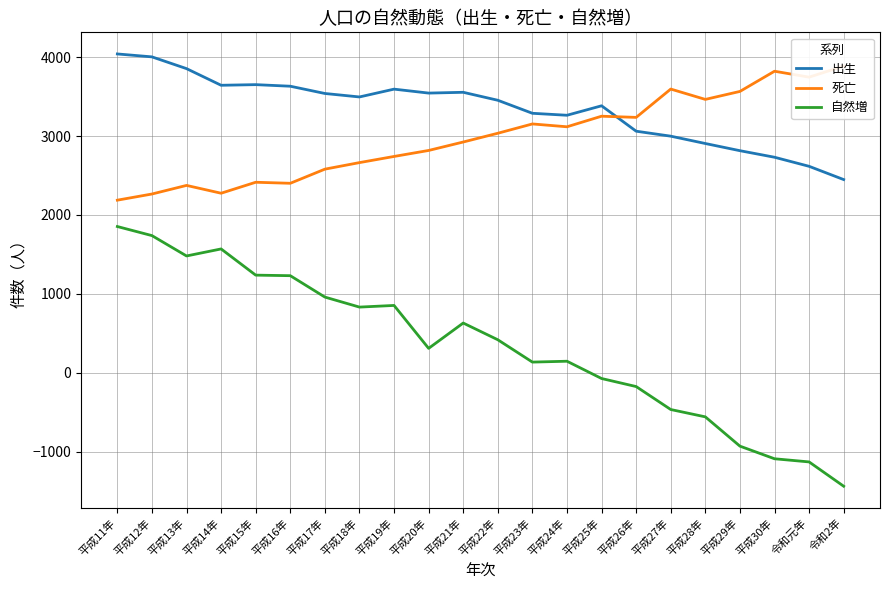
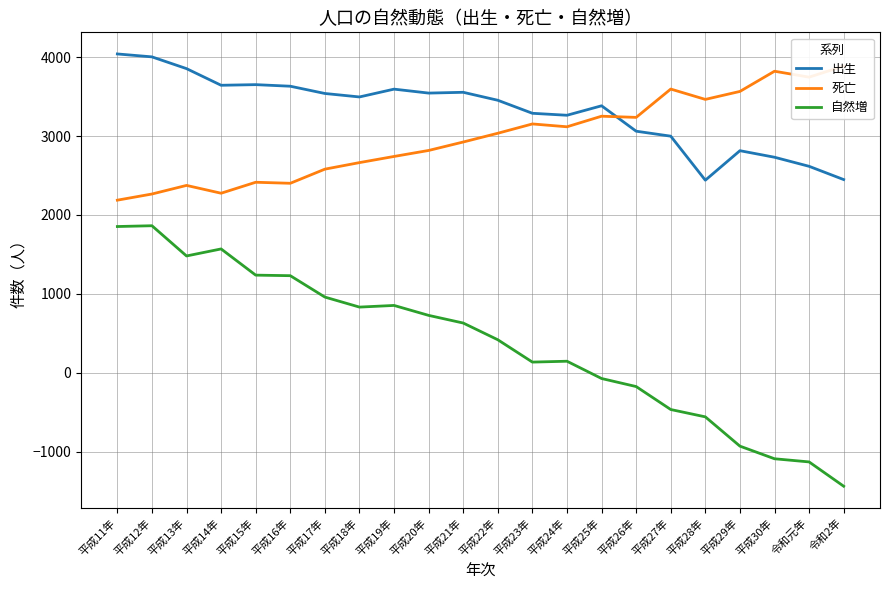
  {
    "出生": {
      "平成11年": 4000,
      "平成12年": 4000,
      "平成13年": 3900,
      "平成14年": 3600,
      "平成15年": 3700,
      "平成16年": 3600,
      "平成17年": 3500,
      "平成18年": 3500,
      "平成19年": 3600,
      "平成20年": 3500,
      "平成21年": 3600,
      "平成22年": 3500,
      "平成23年": 3300,
      "平成24年": 3300,
      "平成25年": 3400,
      "平成26年": 3100,
      "平成27年": 3000,
-     "平成28年": 2900,
+     "平成28年": 2400,
      "平成29年": 2800,
      "平成30年": 2700,
      "令和元年": 2600,
      "令和2年": 2400
    },
    "死亡": {
      "平成11年": 2200,
      "平成12年": 2300,
      "平成13年": 2400,
      "平成14年": 2300,
      "平成15年": 2400,
      "平成16年": 2400,
      "平成17年": 2600,
      "平成18年": 2700,
      "平成19年": 2700,
      "平成20年": 2800,
      "平成21年": 2900,
      "平成22年": 3000,
      "平成23年": 3200,
      "平成24年": 3100,
      "平成25年": 3300,
      "平成26年": 3200,
      "平成27年": 3600,
      "平成28年": 3500,
      "平成29年": 3600,
      "平成30年": 3800
    },
    "自然増": {
      "平成11年": 1900,
-     "平成12年": 1700,
+     "平成12年": 1900,
      "平成13年": 1500,
      "平成14年": 1600,
      "平成15年": 1200,
      "平成16年": 1200,
      "平成17年": 1000,
      "平成18年": 800,
      "平成19年": 900,
-     "平成20年": 300,
+     "平成20年": 700,
      "平成21年": 600,
      "平成22年": 400,
      "平成23年": 100,
      "平成24年": 100,
      "平成25年": -100,
      "平成26年": -200,
      "平成27年": -500,
      "平成28年": -600,
      "平成29年": -900,
      "平成30年": -1100,
      "令和元年": -1100,
      "令和2年": -1400
    }
  }
